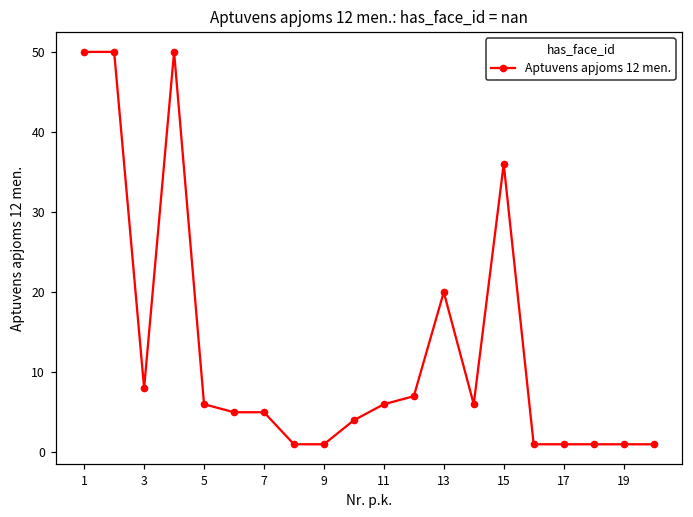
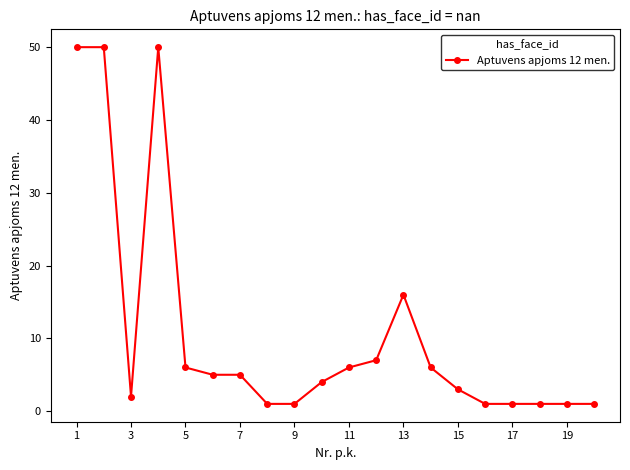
  {
    "1": 50,
-   "3": 8,
+   "3": 2,
    "5": 6,
    "7": 5,
    "9": 1,
    "11": 6,
-   "13": 20,
-   "15": 36,
+   "13": 16,
+   "15": 3,
    "17": 1,
    "19": 1
  }
